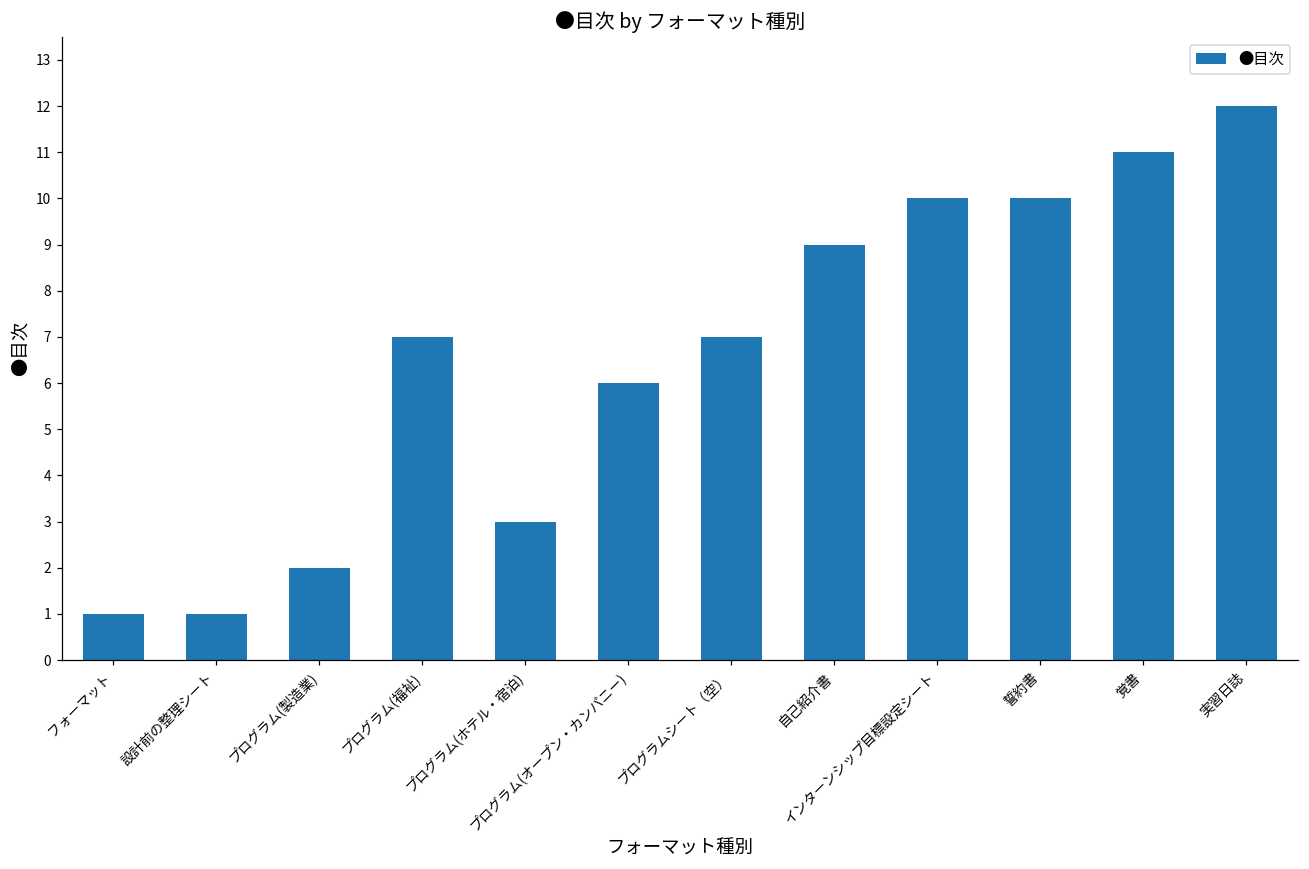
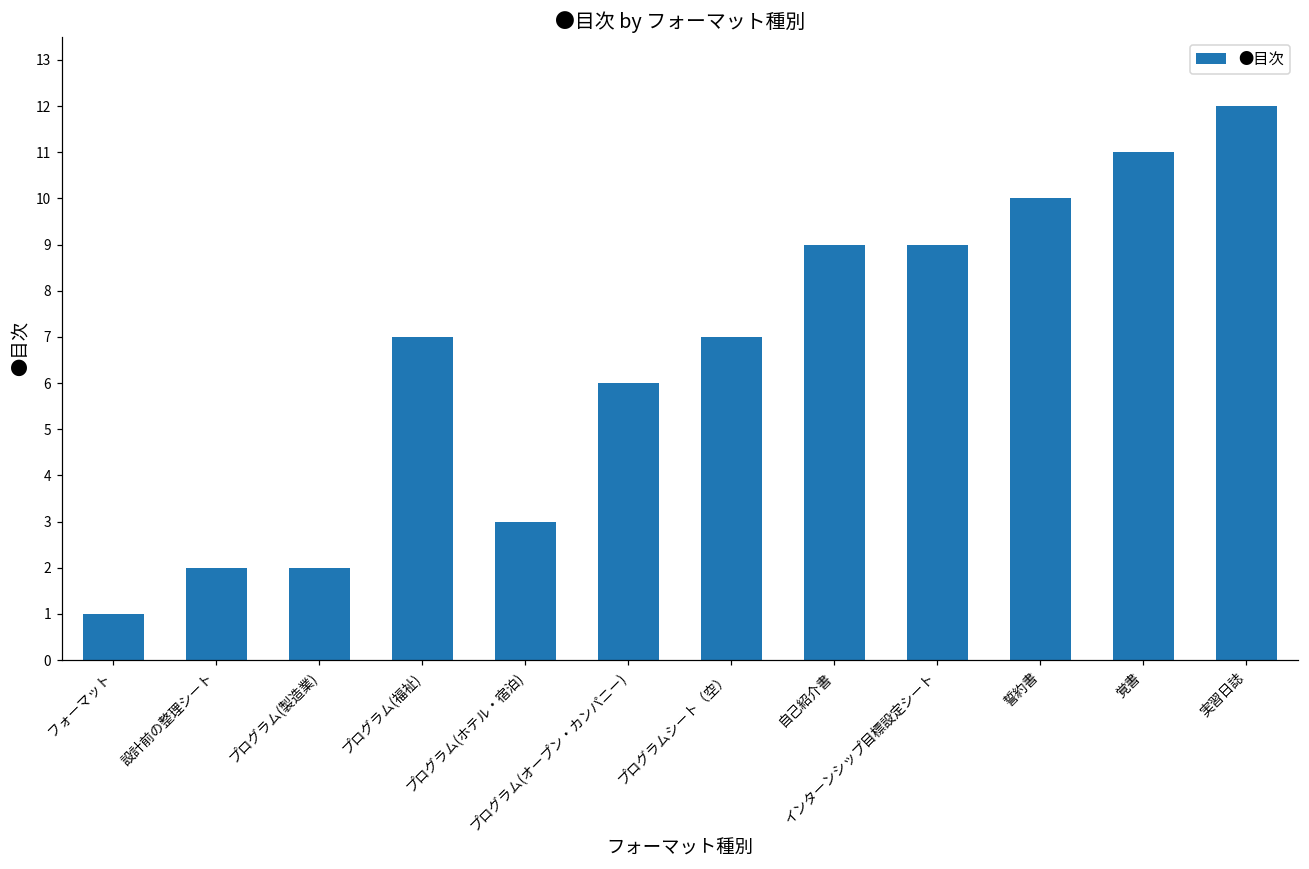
  {
    "フォーマット": 1,
-   "設計前の整理シート": 1,
+   "設計前の整理シート": 2,
    "プログラム(製造業)": 2,
    "プログラム(福祉)": 7,
    "プログラム(ホテル・宿泊)": 3,
    "プログラム(オープン・カンパニー)": 6,
    "プログラムシート（空）": 7,
    "自己紹介書": 9,
-   "インターンシップ目標設定シート": 10,
+   "インターンシップ目標設定シート": 9,
    "誓約書": 10,
    "覚書": 11,
    "実習日誌": 12
  }
